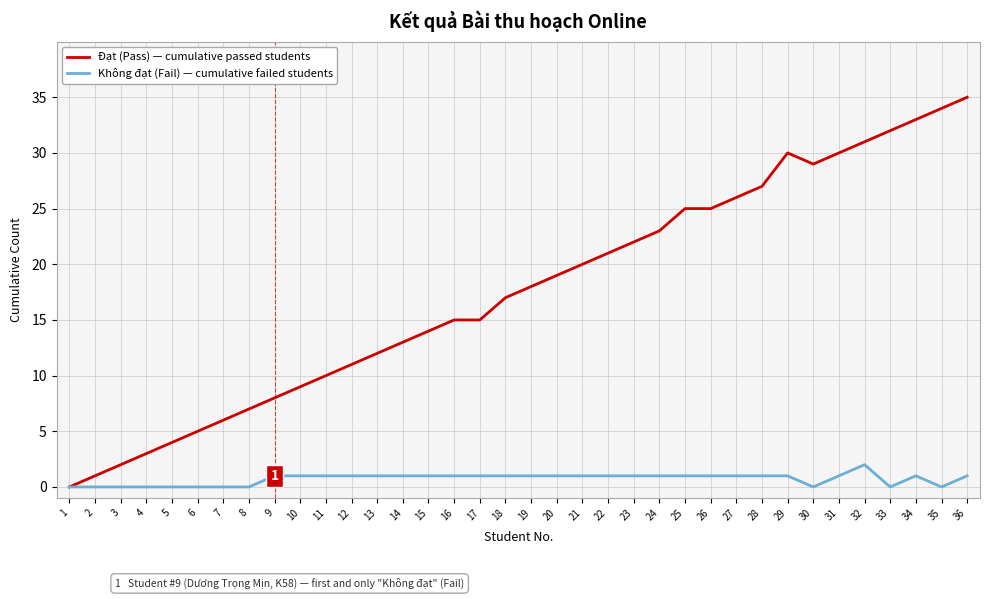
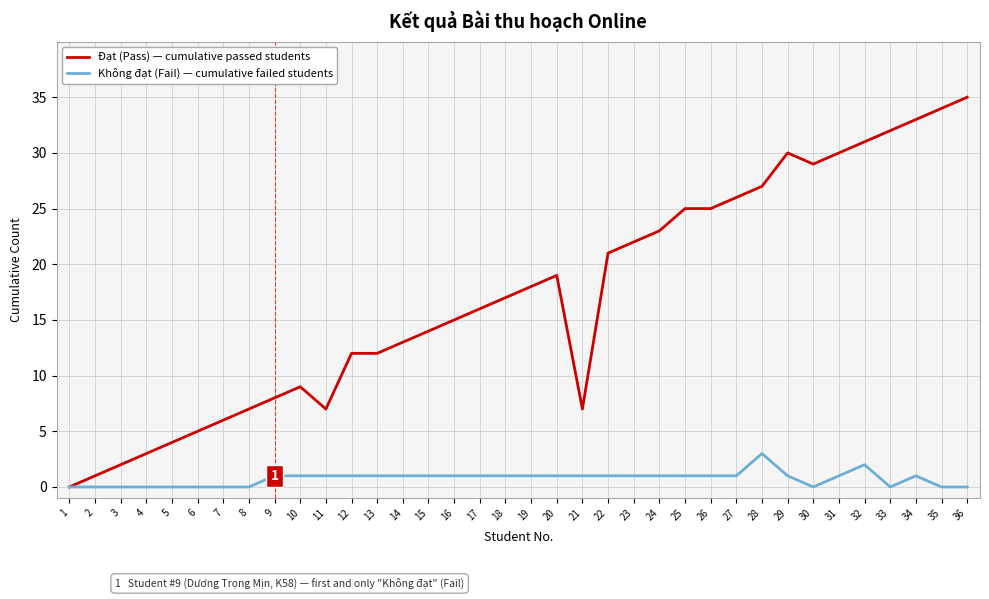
  {
    "Đạt (Pass) — cumulative passed students": {
      "2": 1,
      "3": 2,
      "4": 3,
      "5": 4,
      "6": 5,
      "7": 6,
      "8": 7,
      "9": 8,
      "10": 9,
-     "11": 10,
-     "12": 11,
+     "11": 7,
+     "12": 12,
      "13": 12,
      "14": 13,
      "15": 14,
      "16": 15,
-     "17": 15,
+     "17": 16,
      "18": 17,
      "19": 18,
      "20": 19,
-     "21": 20,
+     "21": 7,
      "22": 21,
      "23": 22,
      "24": 23,
      "25": 25,
      "26": 25,
      "27": 26,
      "28": 27,
      "29": 30,
      "30": 29,
      "31": 30,
      "32": 31,
      "33": 32,
      "34": 33,
      "35": 34,
      "36": 35
    },
    "Không đạt (Fail) — cumulative failed students": {
      "2": 0,
      "3": 0,
      "4": 0,
      "5": 0,
      "6": 0,
      "7": 0,
      "8": 0,
      "11": 1,
      "12": 1,
      "13": 1,
      "14": 1,
      "15": 1,
      "16": 1,
      "17": 1,
      "18": 1,
      "19": 1,
      "20": 1,
      "21": 1,
      "22": 1,
      "23": 1,
      "24": 1,
      "25": 1,
      "26": 1,
      "27": 1,
-     "28": 1,
+     "28": 3,
      "29": 1,
      "30": 0,
      "31": 1,
      "32": 2,
      "33": 0,
      "34": 1,
      "35": 0,
-     "36": 1
+     "36": 0
    }
  }
